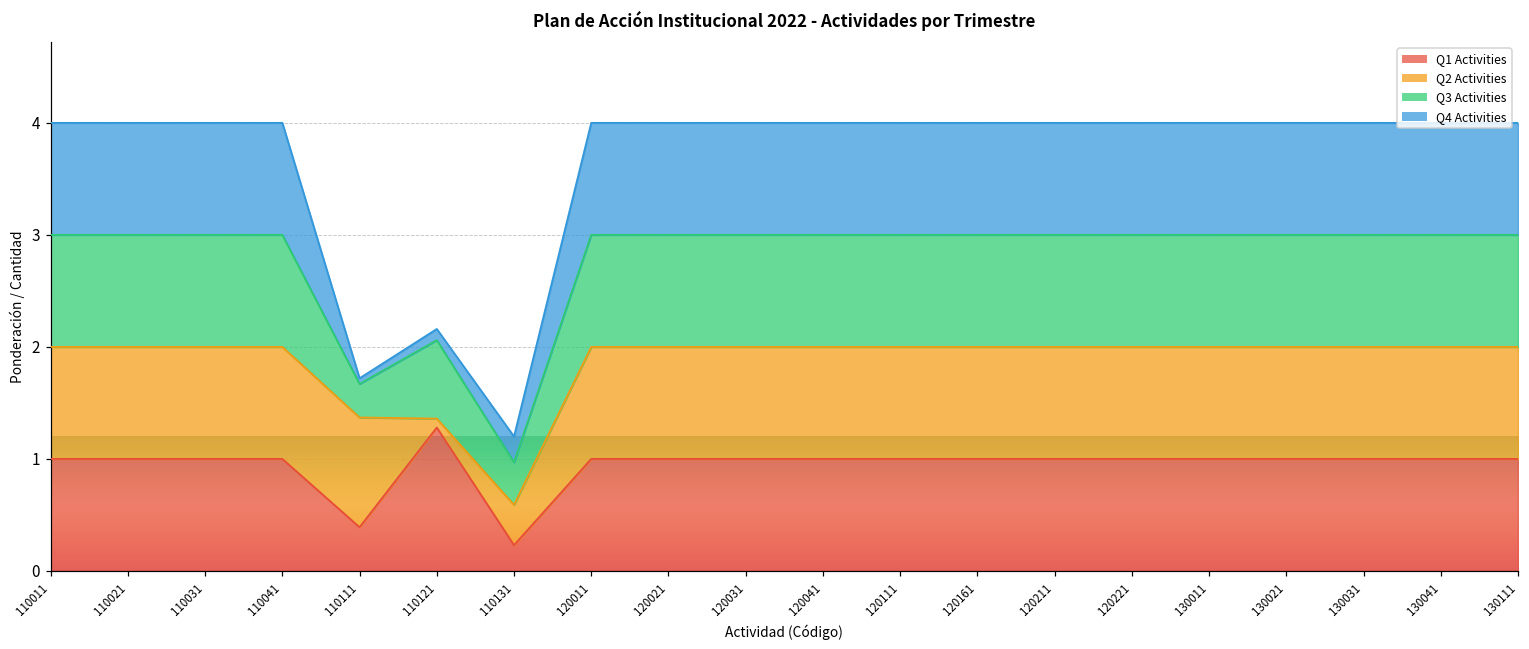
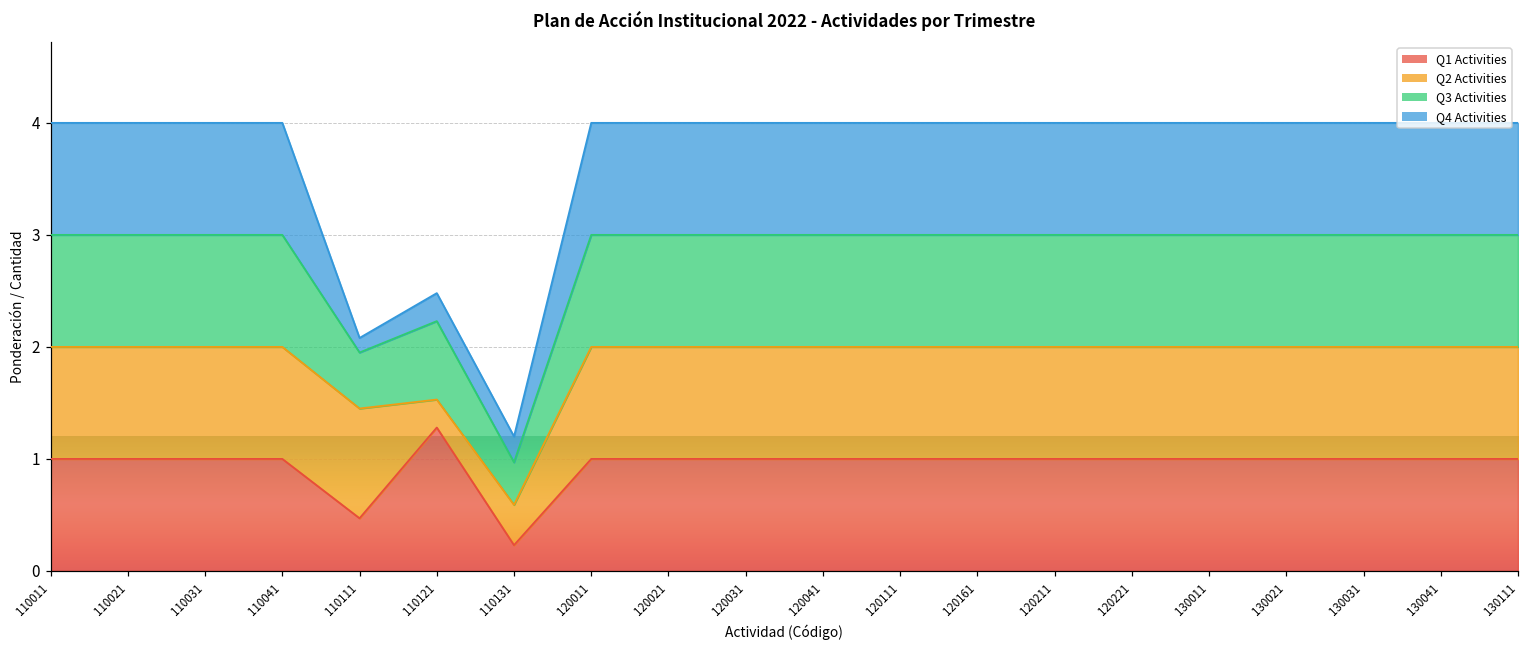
  {
    "Q1 Activities": {
      "110011": 1.00,
      "110021": 1.00,
      "110031": 1.00,
      "110041": 1.00,
-     "110111": 0.39,
+     "110111": 0.47,
      "110121": 1.28,
      "110131": 0.23,
      "120011": 1.00,
      "120021": 1.00,
      "120031": 1.00,
      "120041": 1.00,
      "120111": 1.00,
      "120161": 1.00,
      "120211": 1.00,
      "120221": 1.00,
      "130011": 1.00,
      "130021": 1.00,
      "130031": 1.00,
      "130041": 1.00,
      "130111": 1.00
    },
    "Q2 Activities": {
      "110011": 1.00,
      "110021": 1.00,
      "110031": 1.00,
      "110041": 1.00,
      "110111": 0.98,
-     "110121": 0.08,
+     "110121": 0.25,
      "110131": 0.36,
      "120011": 1.00,
      "120021": 1.00,
      "120031": 1.00,
      "120041": 1.00,
      "120111": 1.00,
      "120161": 1.00,
      "120211": 1.00,
      "120221": 1.00,
      "130011": 1.00,
      "130021": 1.00,
      "130031": 1.00,
      "130041": 1.00,
      "130111": 1.00
    },
    "Q3 Activities": {
      "110011": 1.0,
      "110021": 1.0,
      "110031": 1.0,
      "110041": 1.0,
-     "110111": 0.3,
+     "110111": 0.5,
      "110121": 0.7,
      "110131": 0.4,
      "120011": 1.0,
      "120021": 1.0,
      "120031": 1.0,
      "120041": 1.0,
      "120111": 1.0,
      "120161": 1.0,
      "120211": 1.0,
      "120221": 1.0,
      "130011": 1.0,
      "130021": 1.0,
      "130031": 1.0,
      "130041": 1.0,
      "130111": 1.0
    },
    "Q4 Activities": {
      "110011": 1.00,
      "110021": 1.00,
      "110031": 1.00,
      "110041": 1.00,
-     "110111": 0.05,
-     "110121": 0.10,
+     "110111": 0.13,
+     "110121": 0.25,
      "110131": 0.23,
      "120011": 1.00,
      "120021": 1.00,
      "120031": 1.00,
      "120041": 1.00,
      "120111": 1.00,
      "120161": 1.00,
      "120211": 1.00,
      "120221": 1.00,
      "130011": 1.00,
      "130021": 1.00,
      "130031": 1.00,
      "130041": 1.00,
      "130111": 1.00
    }
  }
